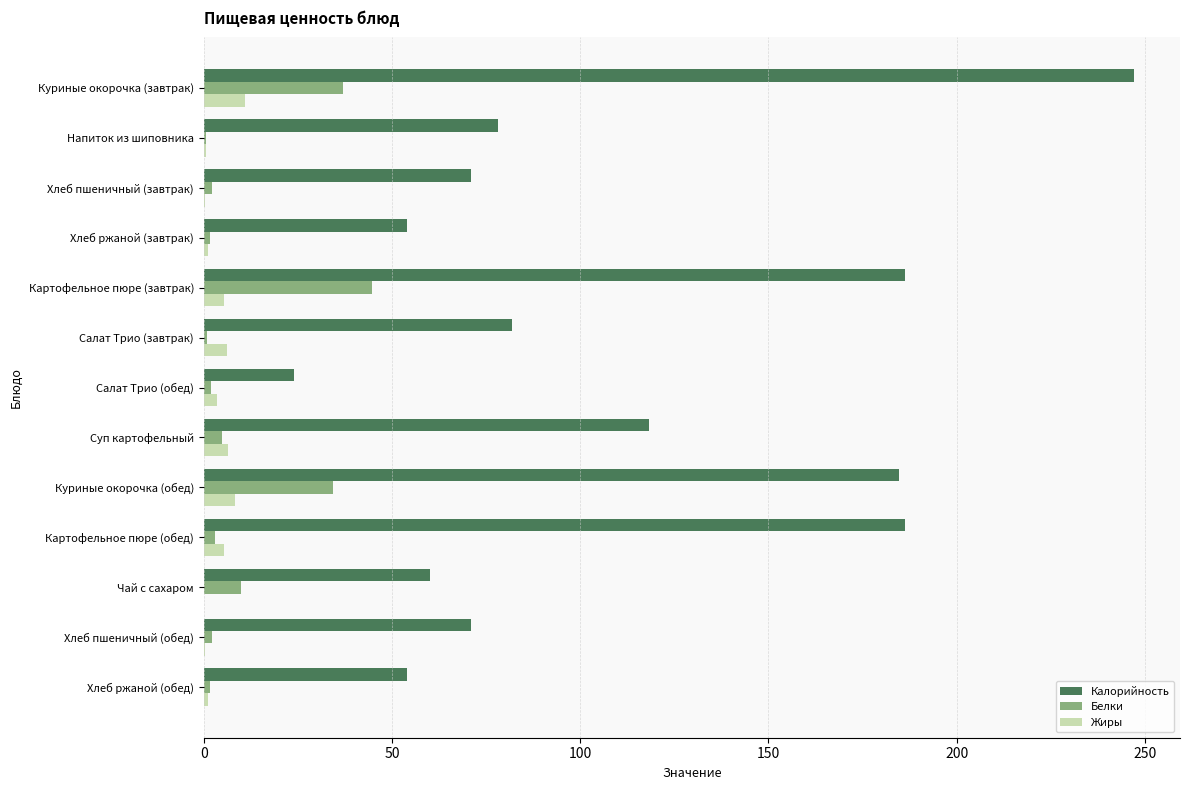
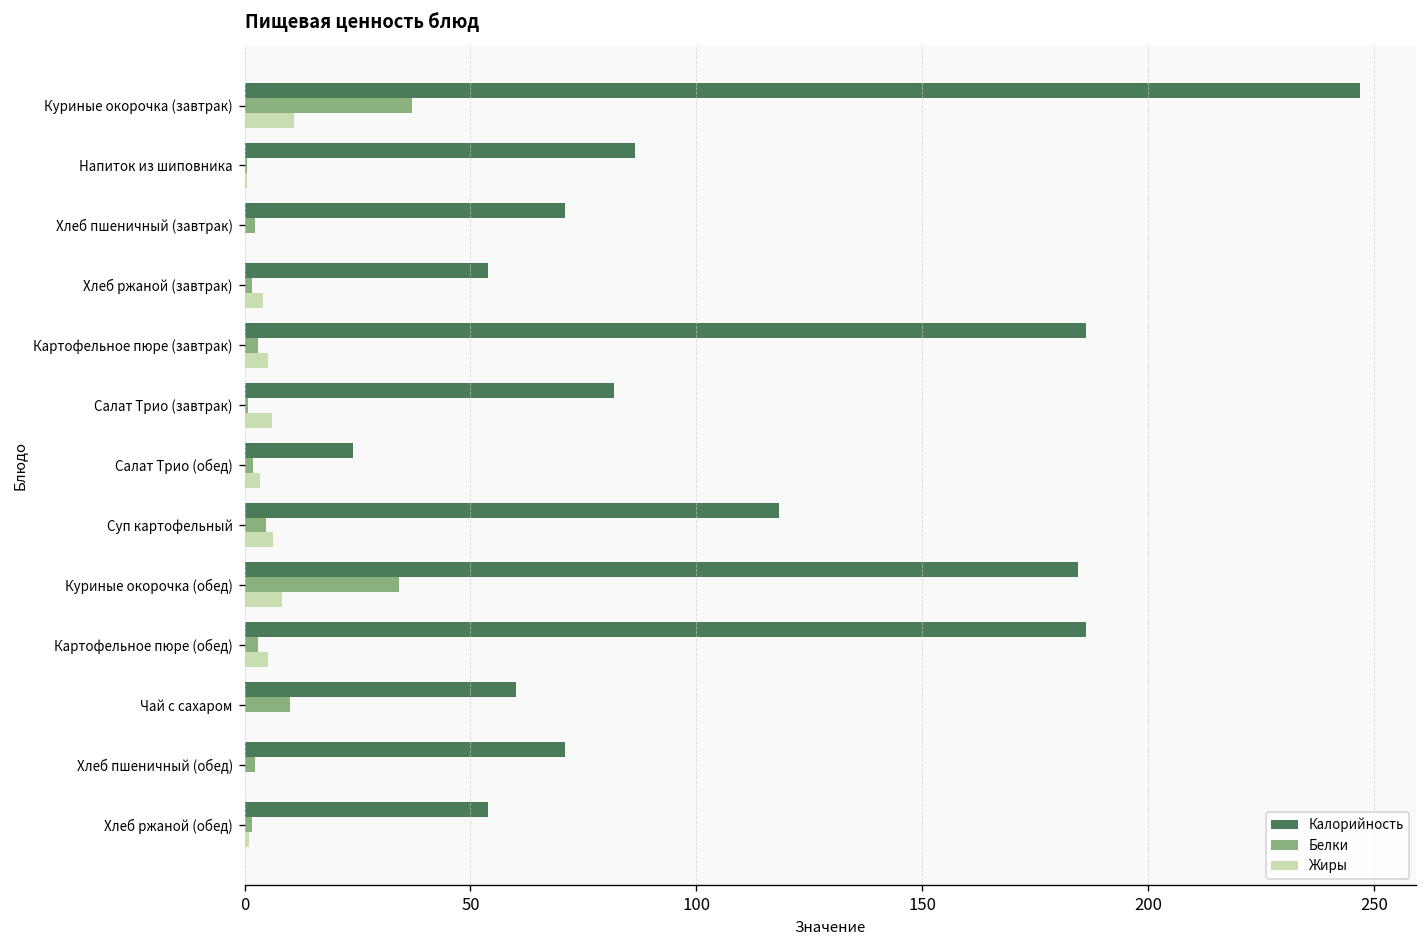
  {
    "Калорийность": {
      "Куриные окорочка (завтрак)": 247,
-     "Напиток из шиповника": 78,
+     "Напиток из шиповника": 87,
      "Хлеб пшеничный (завтрак)": 71,
      "Хлеб ржаной (завтрак)": 54,
      "Картофельное пюре (завтрак)": 186,
      "Салат Трио (завтрак)": 82,
      "Салат Трио (обед)": 24,
      "Суп картофельный": 118,
      "Куриные окорочка (обед)": 185,
      "Картофельное пюре (обед)": 186,
      "Чай с сахаром": 60,
      "Хлеб пшеничный (обед)": 71,
      "Хлеб ржаной (обед)": 54
    },
    "Белки": {
      "Куриные окорочка (завтрак)": 37,
      "Хлеб пшеничный (завтрак)": 2,
      "Хлеб ржаной (завтрак)": 2,
-     "Картофельное пюре (завтрак)": 45,
+     "Картофельное пюре (завтрак)": 3,
      "Салат Трио (завтрак)": 1,
      "Салат Трио (обед)": 2,
      "Суп картофельный": 5,
      "Куриные окорочка (обед)": 34,
      "Картофельное пюре (обед)": 3,
      "Чай с сахаром": 10,
      "Хлеб пшеничный (обед)": 2,
      "Хлеб ржаной (обед)": 2
    },
    "Жиры": {
      "Куриные окорочка (завтрак)": 11,
-     "Хлеб ржаной (завтрак)": 1,
+     "Хлеб ржаной (завтрак)": 4,
      "Картофельное пюре (завтрак)": 5,
      "Салат Трио (завтрак)": 6,
      "Салат Трио (обед)": 4,
      "Суп картофельный": 6,
      "Куриные окорочка (обед)": 8,
      "Картофельное пюре (обед)": 5,
      "Чай с сахаром": 0,
      "Хлеб ржаной (обед)": 1
    }
  }
